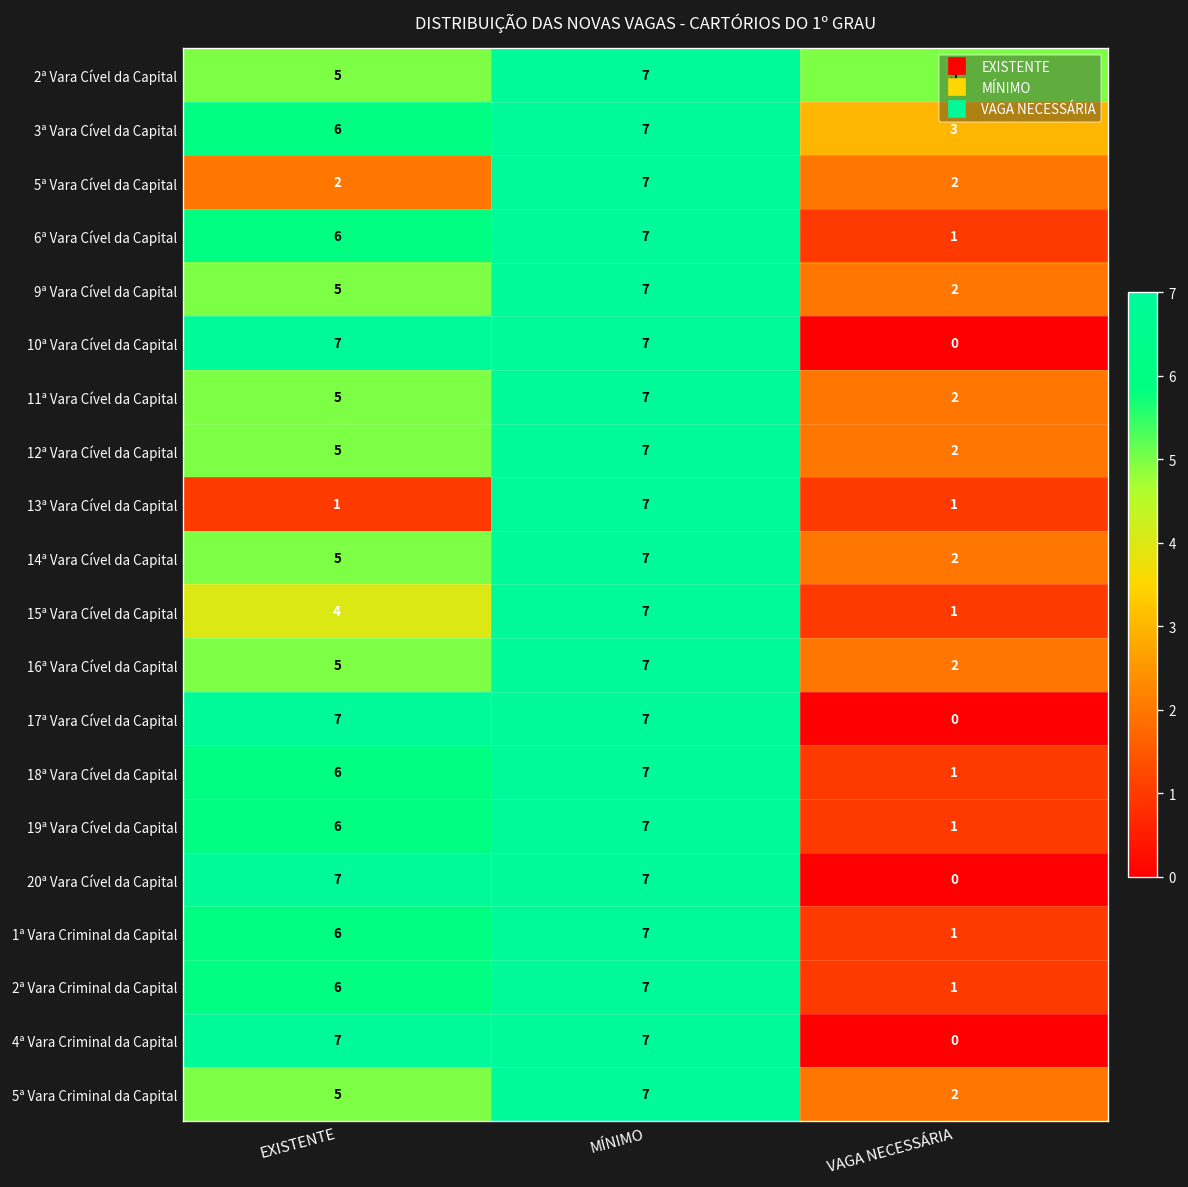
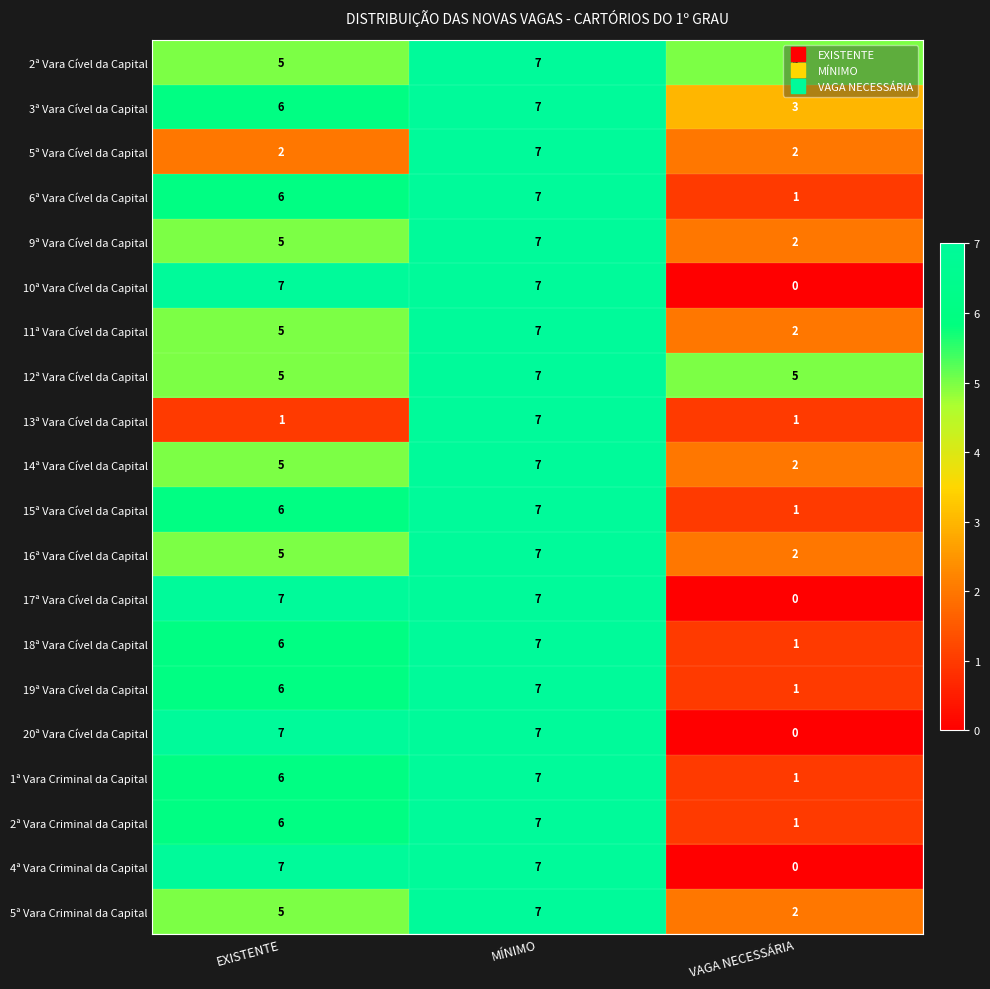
  {
    "2ª Vara Cível da Capital": {
      "EXISTENTE": 5,
      "MÍNIMO": 7
    },
    "3ª Vara Cível da Capital": {
      "EXISTENTE": 6,
      "MÍNIMO": 7,
      "VAGA NECESSÁRIA": 3
    },
    "5ª Vara Cível da Capital": {
      "EXISTENTE": 2,
      "MÍNIMO": 7,
      "VAGA NECESSÁRIA": 2
    },
    "6ª Vara Cível da Capital": {
      "EXISTENTE": 6,
      "MÍNIMO": 7,
      "VAGA NECESSÁRIA": 1
    },
    "9ª Vara Cível da Capital": {
      "EXISTENTE": 5,
      "MÍNIMO": 7,
      "VAGA NECESSÁRIA": 2
    },
    "10ª Vara Cível da Capital": {
      "EXISTENTE": 7,
      "MÍNIMO": 7,
      "VAGA NECESSÁRIA": 0
    },
    "11ª Vara Cível da Capital": {
      "EXISTENTE": 5,
      "MÍNIMO": 7,
      "VAGA NECESSÁRIA": 2
    },
    "12ª Vara Cível da Capital": {
      "EXISTENTE": 5,
      "MÍNIMO": 7,
-     "VAGA NECESSÁRIA": 2
+     "VAGA NECESSÁRIA": 5
    },
    "13ª Vara Cível da Capital": {
      "EXISTENTE": 1,
      "MÍNIMO": 7,
      "VAGA NECESSÁRIA": 1
    },
    "14ª Vara Cível da Capital": {
      "EXISTENTE": 5,
      "MÍNIMO": 7,
      "VAGA NECESSÁRIA": 2
    },
    "15ª Vara Cível da Capital": {
-     "EXISTENTE": 4,
+     "EXISTENTE": 6,
      "MÍNIMO": 7,
      "VAGA NECESSÁRIA": 1
    },
    "16ª Vara Cível da Capital": {
      "EXISTENTE": 5,
      "MÍNIMO": 7,
      "VAGA NECESSÁRIA": 2
    },
    "17ª Vara Cível da Capital": {
      "EXISTENTE": 7,
      "MÍNIMO": 7,
      "VAGA NECESSÁRIA": 0
    },
    "18ª Vara Cível da Capital": {
      "EXISTENTE": 6,
      "MÍNIMO": 7,
      "VAGA NECESSÁRIA": 1
    },
    "19ª Vara Cível da Capital": {
      "EXISTENTE": 6,
      "MÍNIMO": 7,
      "VAGA NECESSÁRIA": 1
    },
    "20ª Vara Cível da Capital": {
      "EXISTENTE": 7,
      "MÍNIMO": 7,
      "VAGA NECESSÁRIA": 0
    },
    "1ª Vara Criminal da Capital": {
      "EXISTENTE": 6,
      "MÍNIMO": 7,
      "VAGA NECESSÁRIA": 1
    },
    "2ª Vara Criminal da Capital": {
      "EXISTENTE": 6,
      "MÍNIMO": 7,
      "VAGA NECESSÁRIA": 1
    },
    "4ª Vara Criminal da Capital": {
      "EXISTENTE": 7,
      "MÍNIMO": 7,
      "VAGA NECESSÁRIA": 0
    },
    "5ª Vara Criminal da Capital": {
      "EXISTENTE": 5,
      "MÍNIMO": 7,
      "VAGA NECESSÁRIA": 2
    }
  }
